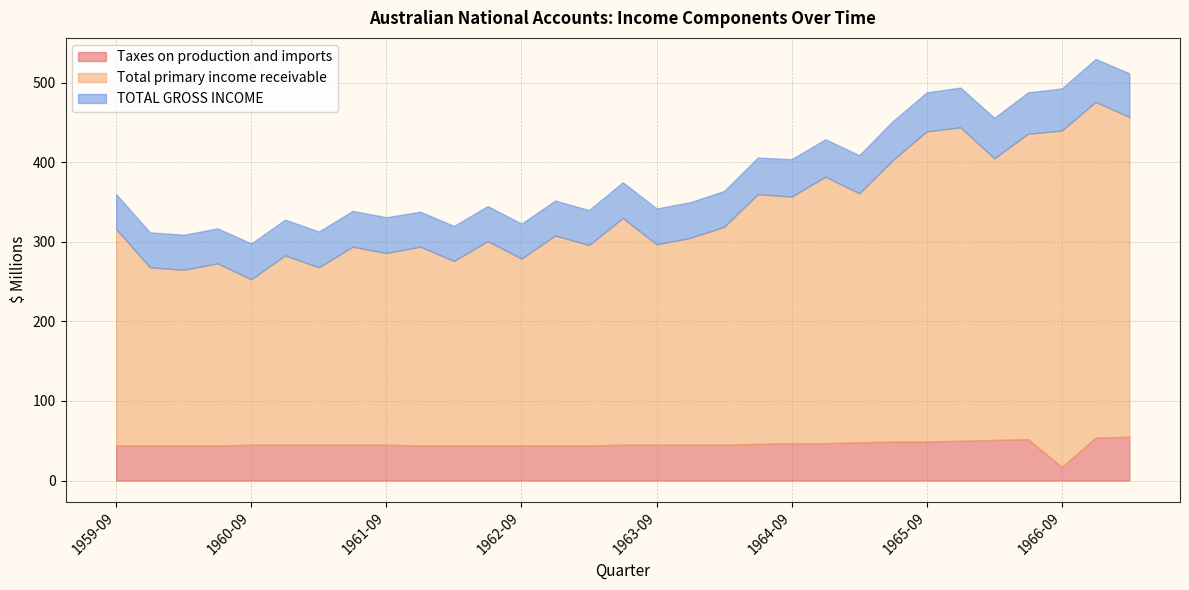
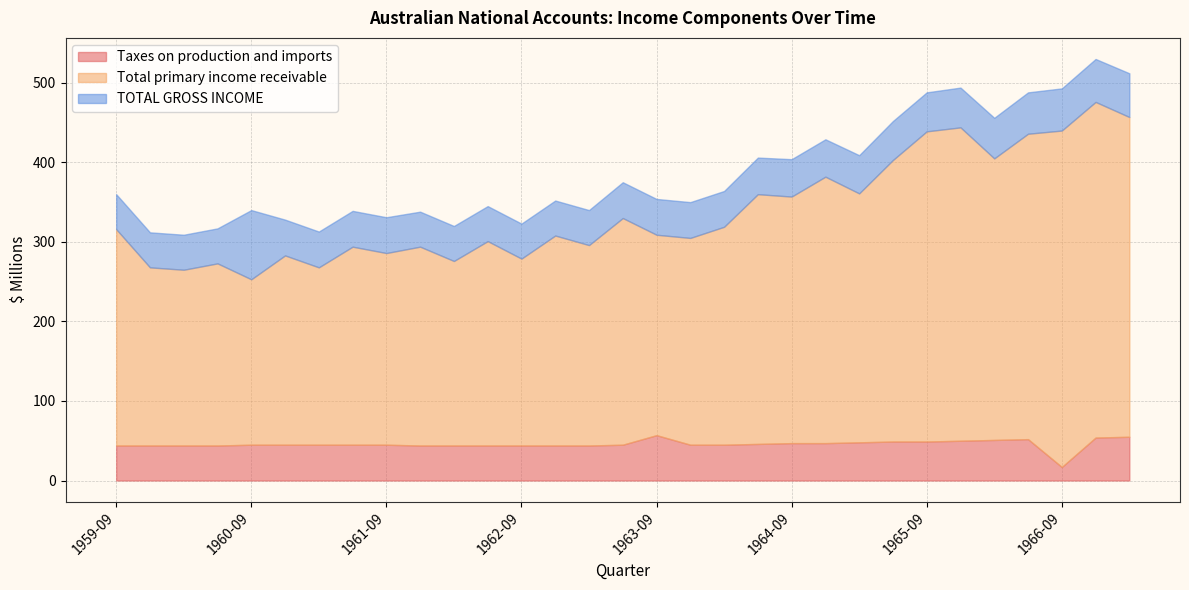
  {
    "Taxes on production and imports": {
      "1959-09": 40,
      "1960-09": 50,
      "1961-09": 50,
      "1962-09": 40,
-     "1963-09": 50,
+     "1963-09": 60,
      "1964-09": 50,
      "1965-09": 50,
      "1966-09": 20
    },
    "Total primary income receivable": {
      "1959-09": 270,
      "1960-09": 210,
      "1961-09": 240,
      "1962-09": 240,
      "1963-09": 250,
      "1964-09": 310,
      "1965-09": 390,
      "1966-09": 420
    },
    "TOTAL GROSS INCOME": {
      "1959-09": 40,
-     "1960-09": 50,
+     "1960-09": 90,
      "1961-09": 50,
      "1962-09": 40,
      "1963-09": 50,
      "1964-09": 50,
      "1965-09": 50,
      "1966-09": 50
    }
  }
